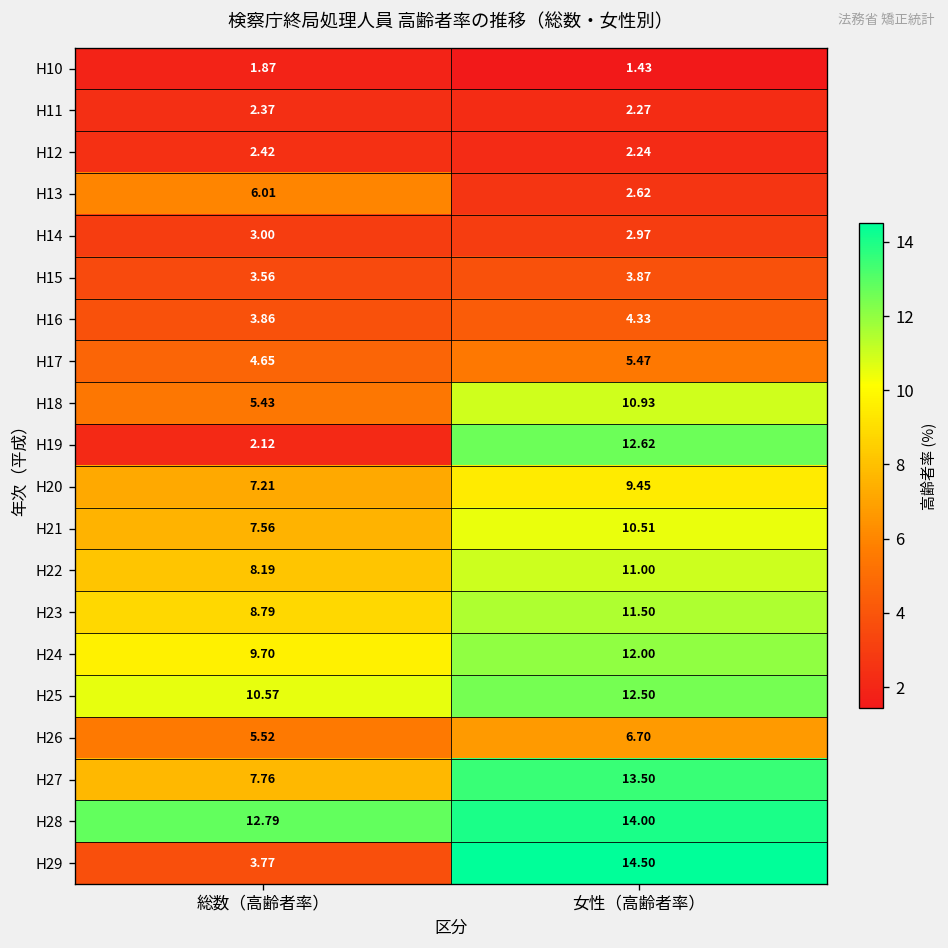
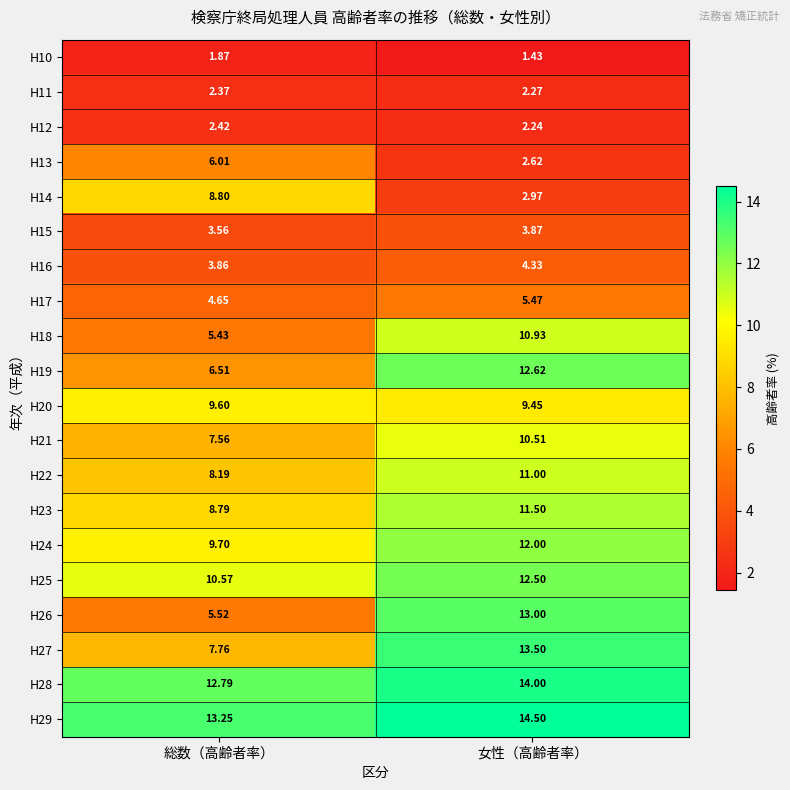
  {
    "H10": {
      "総数（高齢者率）": 1.87,
      "女性（高齢者率）": 1.43
    },
    "H11": {
      "総数（高齢者率）": 2.37,
      "女性（高齢者率）": 2.27
    },
    "H12": {
      "総数（高齢者率）": 2.42,
      "女性（高齢者率）": 2.24
    },
    "H13": {
      "総数（高齢者率）": 6.01,
      "女性（高齢者率）": 2.62
    },
    "H14": {
-     "総数（高齢者率）": 3.00,
+     "総数（高齢者率）": 8.80,
      "女性（高齢者率）": 2.97
    },
    "H15": {
      "総数（高齢者率）": 3.56,
      "女性（高齢者率）": 3.87
    },
    "H16": {
      "総数（高齢者率）": 3.86,
      "女性（高齢者率）": 4.33
    },
    "H17": {
      "総数（高齢者率）": 4.65,
      "女性（高齢者率）": 5.47
    },
    "H18": {
      "総数（高齢者率）": 5.43,
      "女性（高齢者率）": 10.93
    },
    "H19": {
-     "総数（高齢者率）": 2.12,
+     "総数（高齢者率）": 6.51,
      "女性（高齢者率）": 12.62
    },
    "H20": {
-     "総数（高齢者率）": 7.21,
+     "総数（高齢者率）": 9.60,
      "女性（高齢者率）": 9.45
    },
    "H21": {
      "総数（高齢者率）": 7.56,
      "女性（高齢者率）": 10.51
    },
    "H22": {
      "総数（高齢者率）": 8.19,
      "女性（高齢者率）": 11.00
    },
    "H23": {
      "総数（高齢者率）": 8.79,
      "女性（高齢者率）": 11.50
    },
    "H24": {
      "総数（高齢者率）": 9.70,
      "女性（高齢者率）": 12.00
    },
    "H25": {
      "総数（高齢者率）": 10.57,
      "女性（高齢者率）": 12.50
    },
    "H26": {
      "総数（高齢者率）": 5.52,
-     "女性（高齢者率）": 6.70
+     "女性（高齢者率）": 13.00
    },
    "H27": {
      "総数（高齢者率）": 7.76,
      "女性（高齢者率）": 13.50
    },
    "H28": {
      "総数（高齢者率）": 12.79,
      "女性（高齢者率）": 14.00
    },
    "H29": {
-     "総数（高齢者率）": 3.77,
+     "総数（高齢者率）": 13.25,
      "女性（高齢者率）": 14.50
    }
  }
